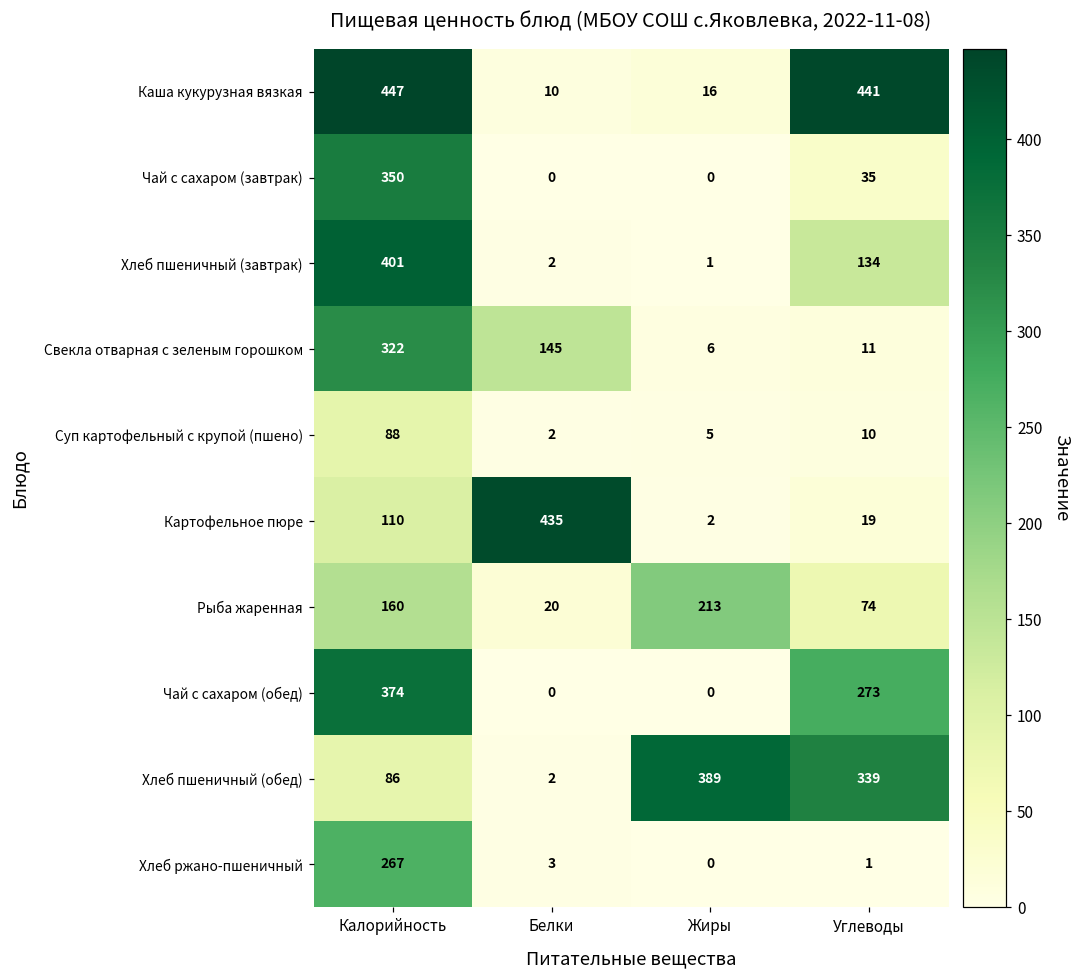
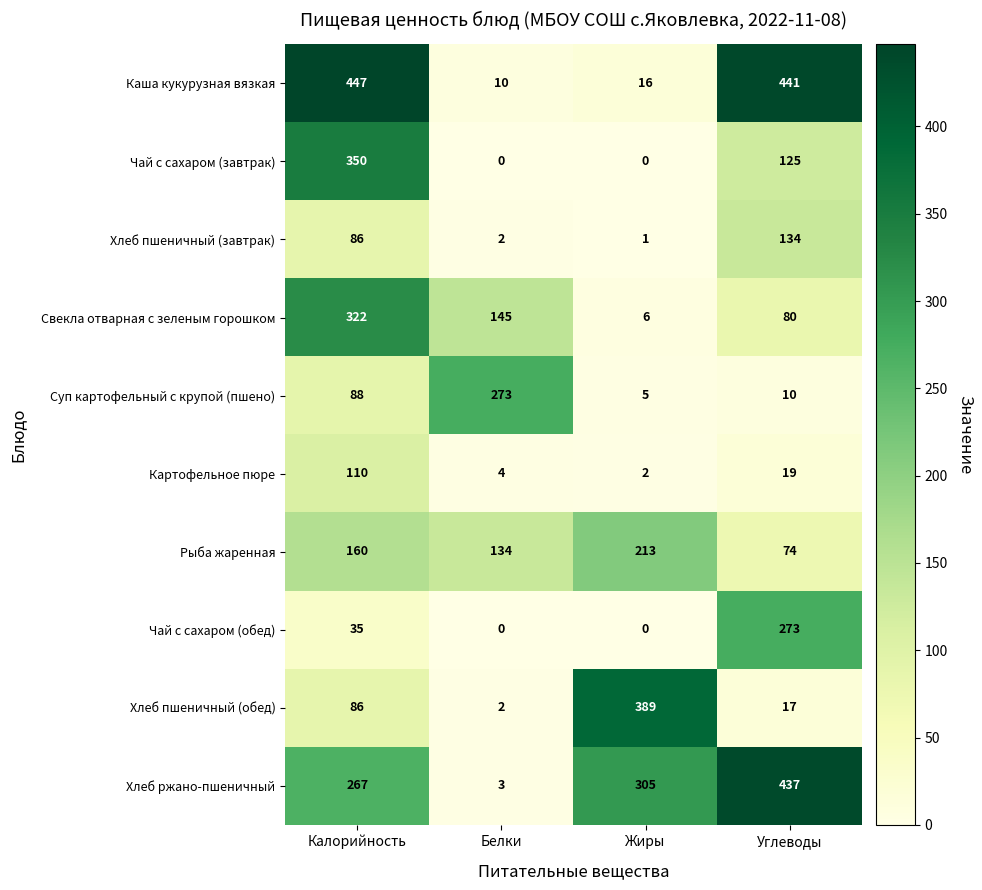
  {
    "Каша кукурузная вязкая": {
      "Калорийность": 447,
      "Белки": 10,
      "Жиры": 16,
      "Углеводы": 441
    },
    "Чай с сахаром (завтрак)": {
      "Калорийность": 350,
      "Белки": 0,
      "Жиры": 0,
-     "Углеводы": 35
+     "Углеводы": 125
    },
    "Хлеб пшеничный (завтрак)": {
-     "Калорийность": 401,
+     "Калорийность": 86,
      "Белки": 2,
      "Жиры": 1,
      "Углеводы": 134
    },
    "Свекла отварная с зеленым горошком": {
      "Калорийность": 322,
      "Белки": 145,
      "Жиры": 6,
-     "Углеводы": 11
+     "Углеводы": 80
    },
    "Суп картофельный с крупой (пшено)": {
      "Калорийность": 88,
-     "Белки": 2,
+     "Белки": 273,
      "Жиры": 5,
      "Углеводы": 10
    },
    "Картофельное пюре": {
      "Калорийность": 110,
-     "Белки": 435,
+     "Белки": 4,
      "Жиры": 2,
      "Углеводы": 19
    },
    "Рыба жаренная": {
      "Калорийность": 160,
-     "Белки": 20,
+     "Белки": 134,
      "Жиры": 213,
      "Углеводы": 74
    },
    "Чай с сахаром (обед)": {
-     "Калорийность": 374,
+     "Калорийность": 35,
      "Белки": 0,
      "Жиры": 0,
      "Углеводы": 273
    },
    "Хлеб пшеничный (обед)": {
      "Калорийность": 86,
      "Белки": 2,
      "Жиры": 389,
-     "Углеводы": 339
+     "Углеводы": 17
    },
    "Хлеб ржано-пшеничный": {
      "Калорийность": 267,
      "Белки": 3,
-     "Жиры": 0,
-     "Углеводы": 1
+     "Жиры": 305,
+     "Углеводы": 437
    }
  }
